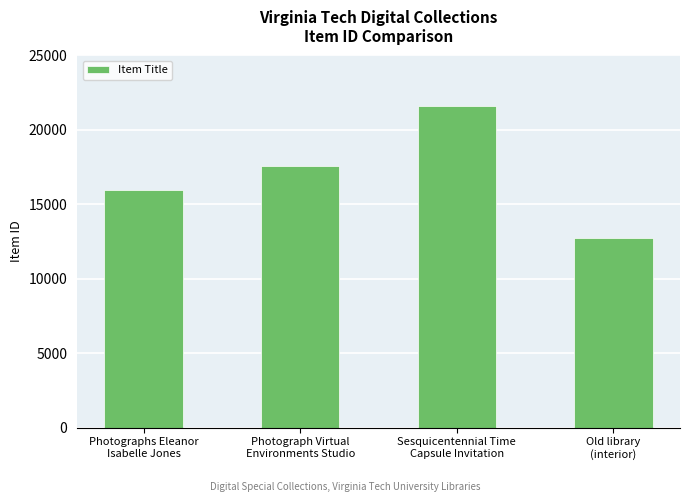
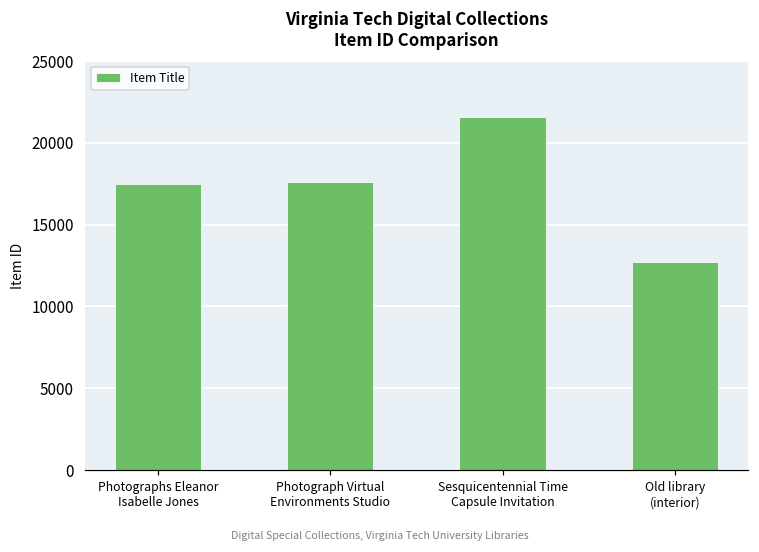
  {
-   "Photographs Eleanor Isabelle Jones": 16000,
+   "Photographs Eleanor Isabelle Jones": 17500,
    "Photograph Virtual Environments Studio": 17600,
    "Sesquicentennial Time Capsule Invitation": 21600,
    "Old library (interior)": 12700
  }
